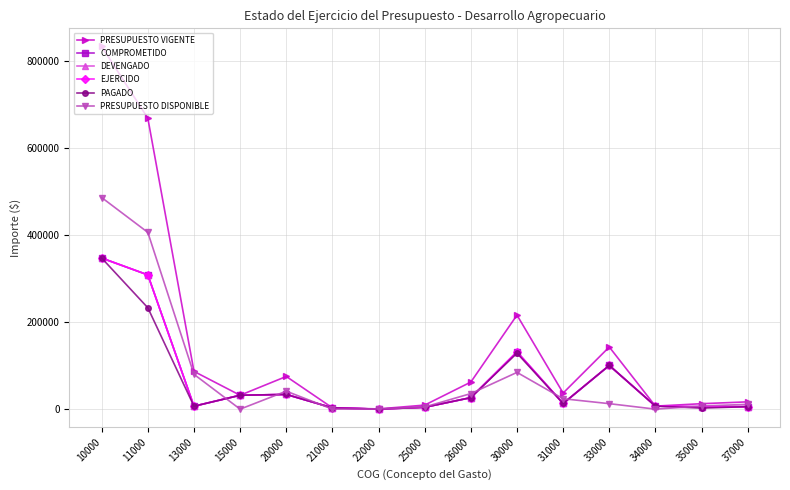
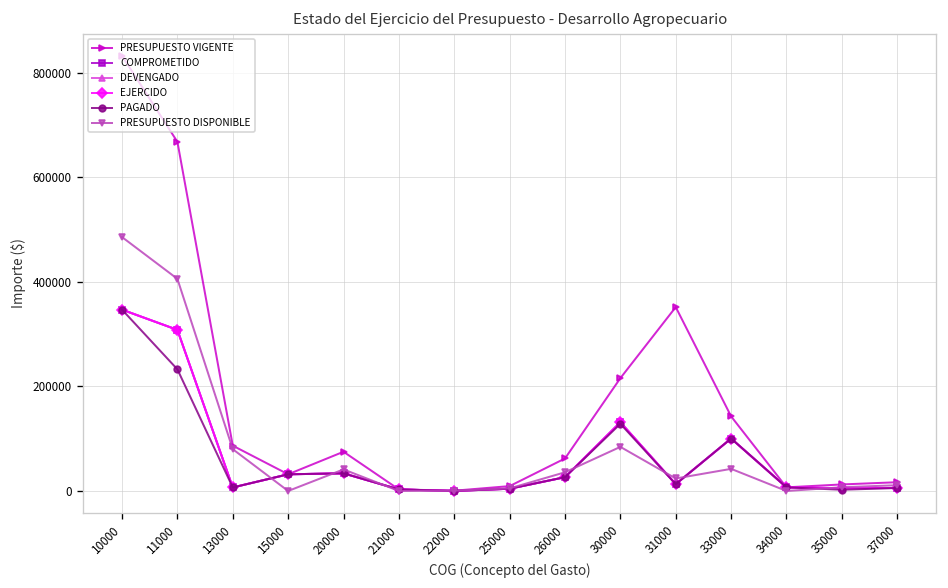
  {
    "PRESUPUESTO VIGENTE": {
      "11000": 670000,
      "13000": 90000,
      "20000": 70000,
      "26000": 60000,
      "30000": 220000,
-     "31000": 40000,
+     "31000": 350000,
      "33000": 140000
    },
    "EJERCIDO": {
      "11000": 310000
    },
    "PAGADO": {
      "11000": 230000
    },
    "PRESUPUESTO DISPONIBLE": {
      "10000": 490000,
      "11000": 410000,
      "13000": 80000,
      "15000": 0,
      "20000": 40000,
      "26000": 40000,
      "30000": 80000,
      "31000": 20000,
-     "33000": 10000,
+     "33000": 40000,
      "34000": 0
    }
  }
